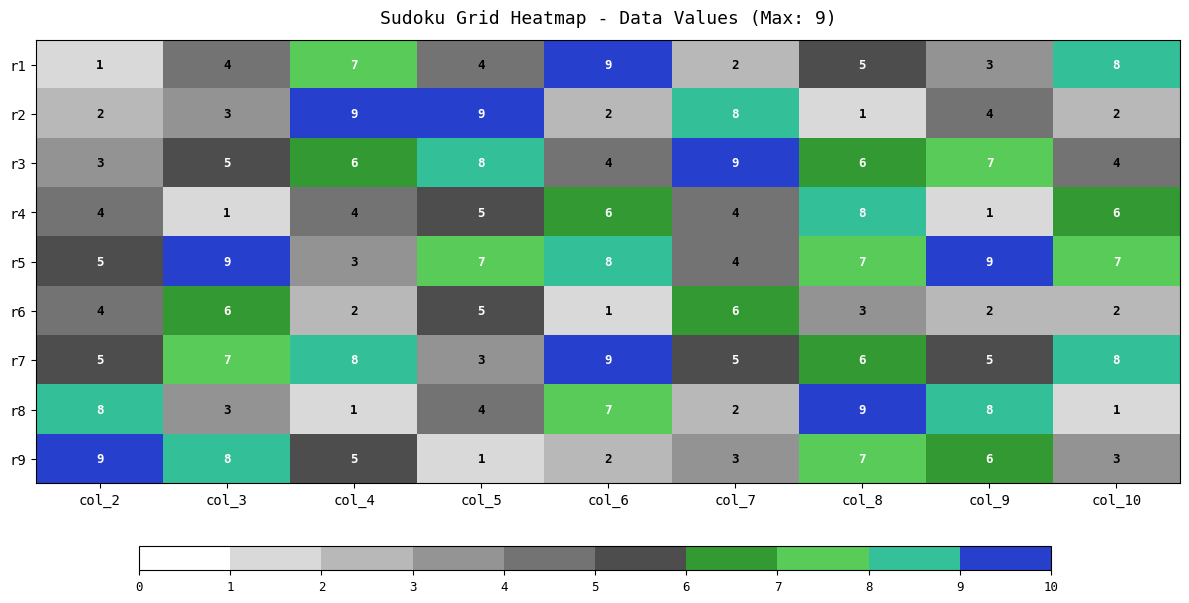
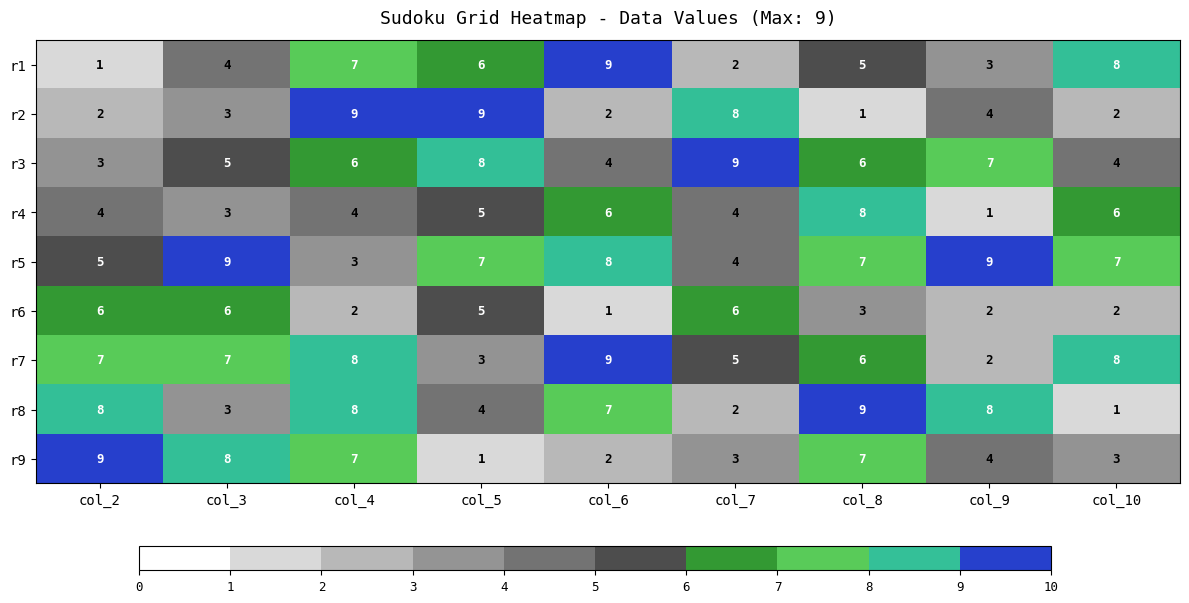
  {
    "Sudoku Grid Heatmap - Data Values (Max: 9)": {
      "r1": {
        "col_2": 1,
        "col_3": 4,
        "col_4": 7,
-       "col_5": 4,
+       "col_5": 6,
        "col_6": 9,
        "col_7": 2,
        "col_8": 5,
        "col_9": 3,
        "col_10": 8
      },
      "r2": {
        "col_2": 2,
        "col_3": 3,
        "col_4": 9,
        "col_5": 9,
        "col_6": 2,
        "col_7": 8,
        "col_8": 1,
        "col_9": 4,
        "col_10": 2
      },
      "r3": {
        "col_2": 3,
        "col_3": 5,
        "col_4": 6,
        "col_5": 8,
        "col_6": 4,
        "col_7": 9,
        "col_8": 6,
        "col_9": 7,
        "col_10": 4
      },
      "r4": {
        "col_2": 4,
-       "col_3": 1,
+       "col_3": 3,
        "col_4": 4,
        "col_5": 5,
        "col_6": 6,
        "col_7": 4,
        "col_8": 8,
        "col_9": 1,
        "col_10": 6
      },
      "r5": {
        "col_2": 5,
        "col_3": 9,
        "col_4": 3,
        "col_5": 7,
        "col_6": 8,
        "col_7": 4,
        "col_8": 7,
        "col_9": 9,
        "col_10": 7
      },
      "r6": {
-       "col_2": 4,
+       "col_2": 6,
        "col_3": 6,
        "col_4": 2,
        "col_5": 5,
        "col_6": 1,
        "col_7": 6,
        "col_8": 3,
        "col_9": 2,
        "col_10": 2
      },
      "r7": {
-       "col_2": 5,
+       "col_2": 7,
        "col_3": 7,
        "col_4": 8,
        "col_5": 3,
        "col_6": 9,
        "col_7": 5,
        "col_8": 6,
-       "col_9": 5,
+       "col_9": 2,
        "col_10": 8
      },
      "r8": {
        "col_2": 8,
        "col_3": 3,
-       "col_4": 1,
+       "col_4": 8,
        "col_5": 4,
        "col_6": 7,
        "col_7": 2,
        "col_8": 9,
        "col_9": 8,
        "col_10": 1
      },
      "r9": {
        "col_2": 9,
        "col_3": 8,
-       "col_4": 5,
+       "col_4": 7,
        "col_5": 1,
        "col_6": 2,
        "col_7": 3,
        "col_8": 7,
-       "col_9": 6,
+       "col_9": 4,
        "col_10": 3
      }
    }
  }
